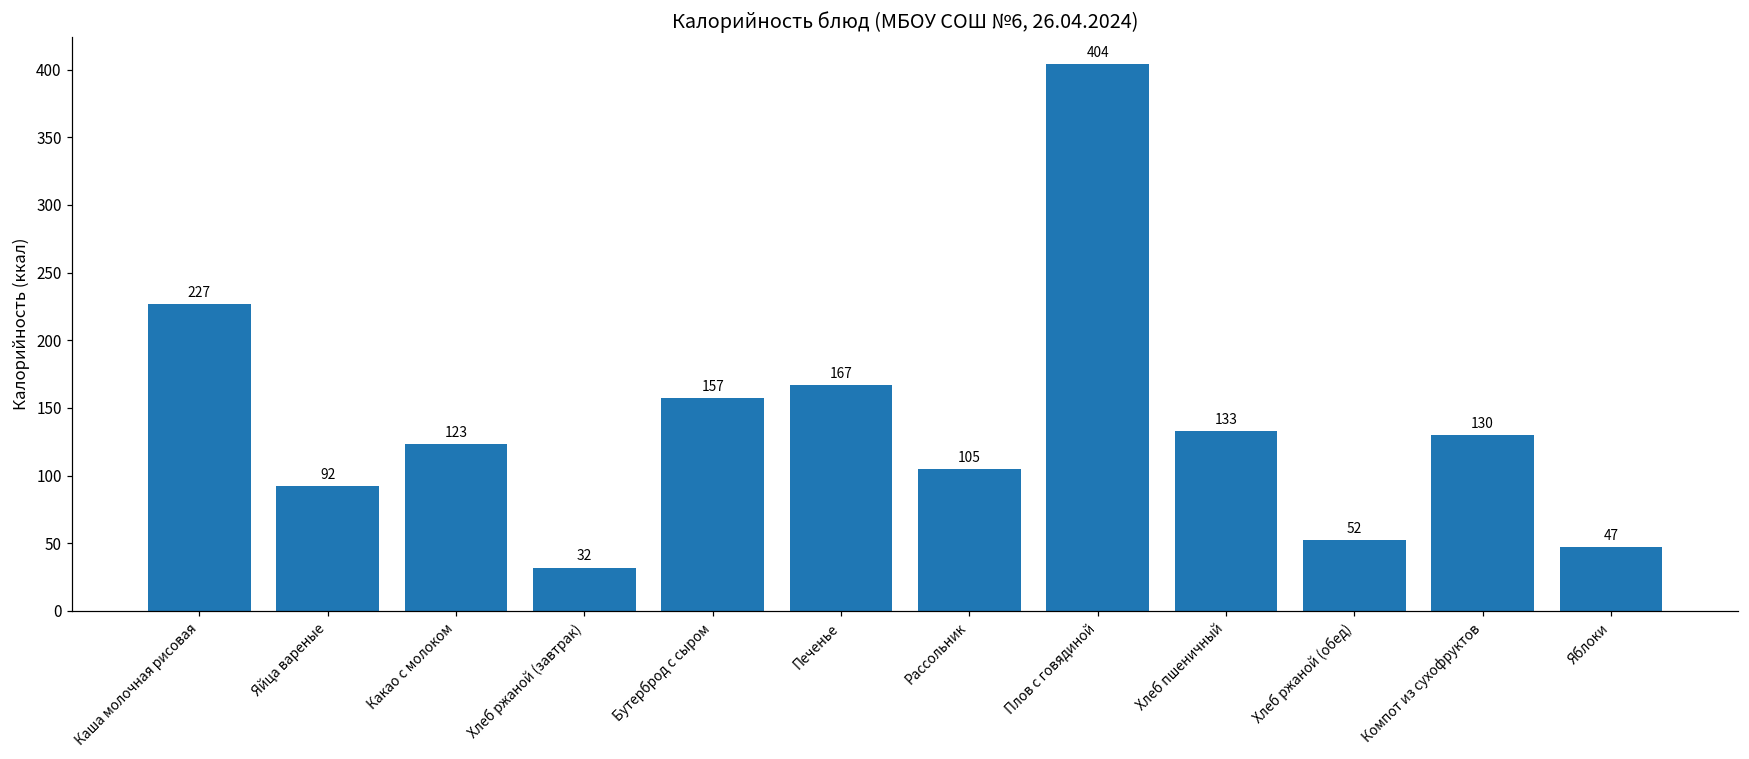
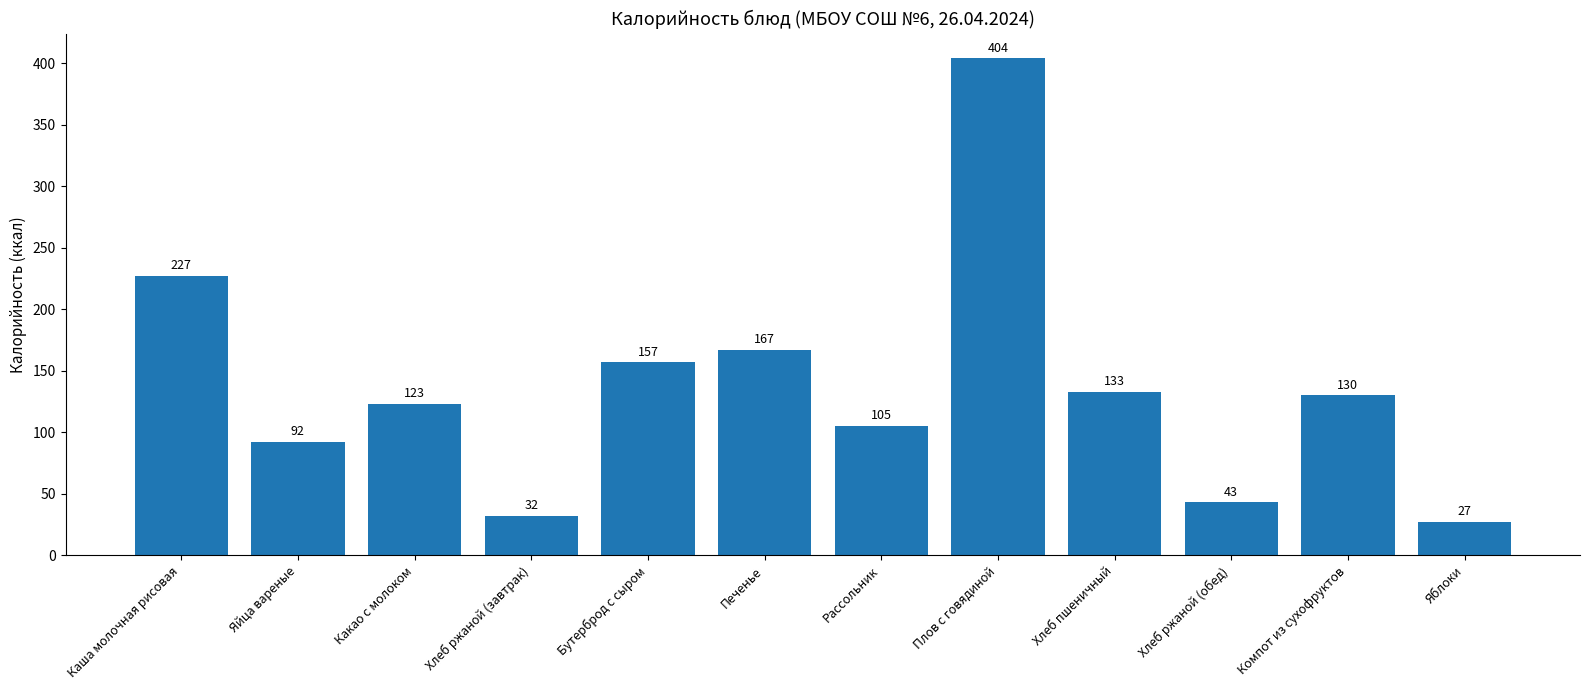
  {
    "Каша молочная рисовая": 227,
    "Яйца вареные": 92,
    "Какао с молоком": 123,
    "Хлеб ржаной (завтрак)": 32,
    "Бутерброд с сыром": 157,
    "Печенье": 167,
    "Рассольник": 105,
    "Плов с говядиной": 404,
    "Хлеб пшеничный": 133,
-   "Хлеб ржаной (обед)": 52,
+   "Хлеб ржаной (обед)": 43,
    "Компот из сухофруктов": 130,
-   "Яблоки": 47
+   "Яблоки": 27
  }
